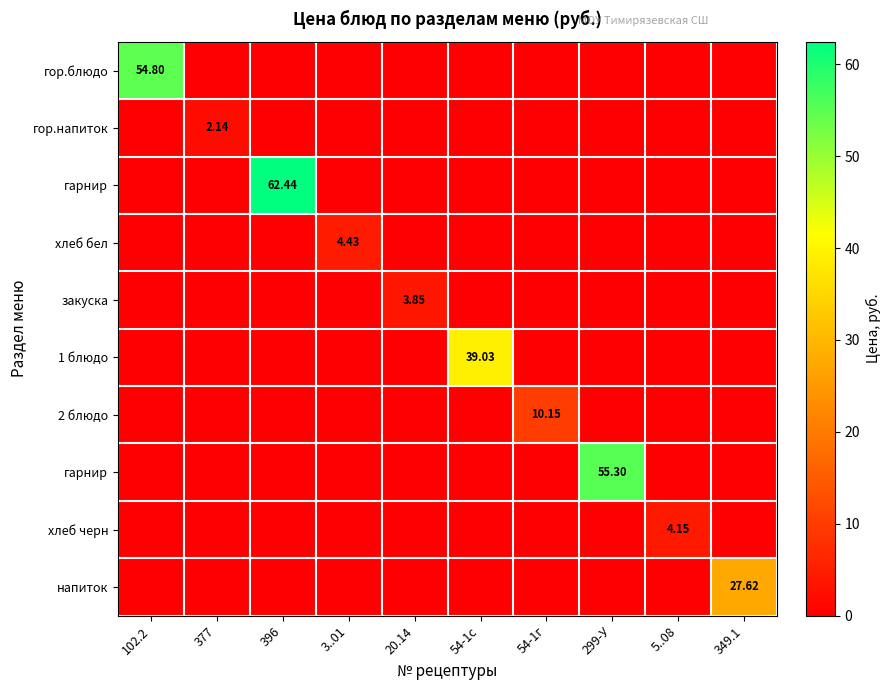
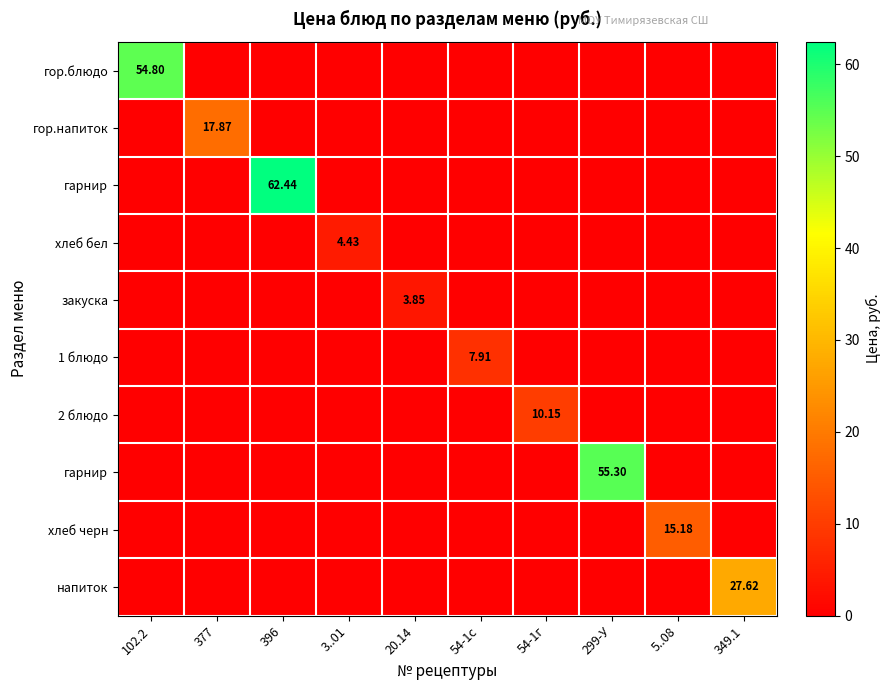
  {
    "гор.блюдо": {
      "102.2": 54.80
    },
    "гор.напиток": {
-     "377": 2.14
+     "377": 17.87
    },
    "хлеб бел": {
      "3..01": 4.43
    },
    "закуска": {
      "20.14": 3.85
    },
    "1 блюдо": {
-     "54-1с": 39.03
+     "54-1с": 7.91
    },
    "2 блюдо": {
      "54-1г": 10.15
    },
    "хлеб черн": {
-     "5..08": 4.15
+     "5..08": 15.18
    },
    "напиток": {
      "349.1": 27.62
    }
  }
